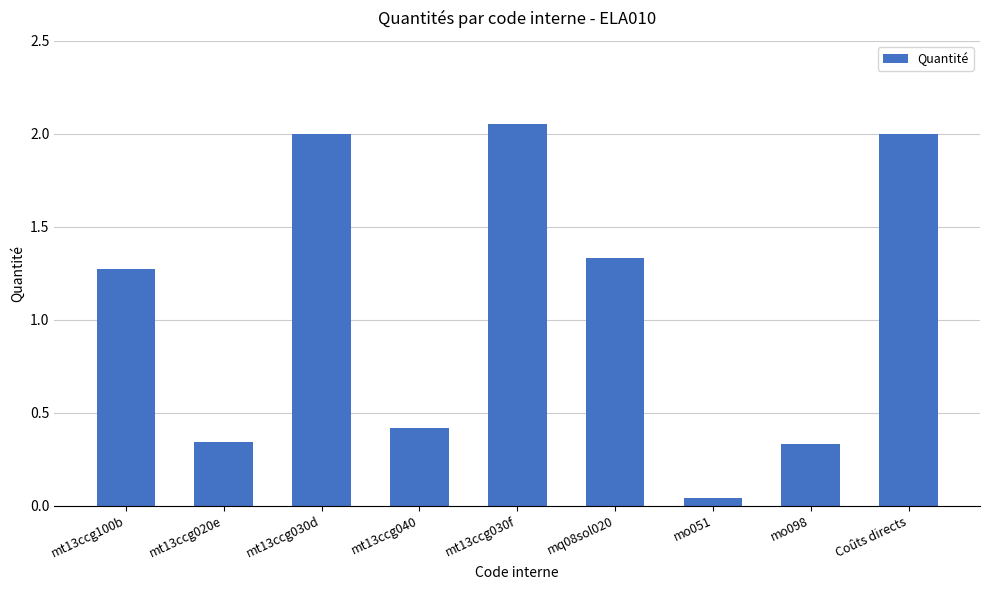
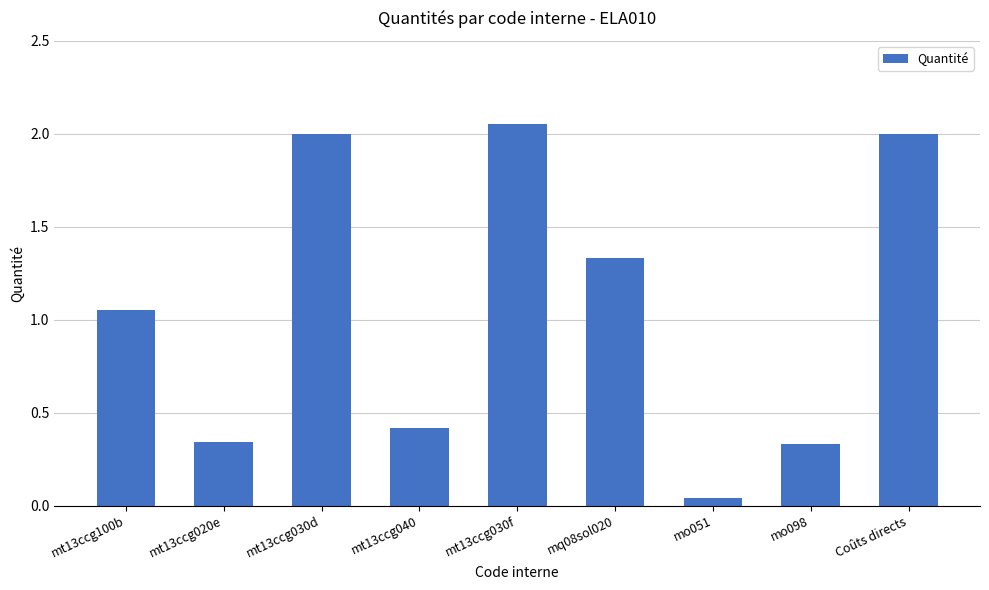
  {
-   "mt13ccg100b": 1.27,
+   "mt13ccg100b": 1.05,
    "mt13ccg020e": 0.34,
    "mt13ccg030d": 2.00,
    "mt13ccg040": 0.42,
    "mt13ccg030f": 2.05,
    "mq08sol020": 1.33,
    "mo051": 0.04,
    "mo098": 0.33,
    "Coûts directs": 2.00
  }
